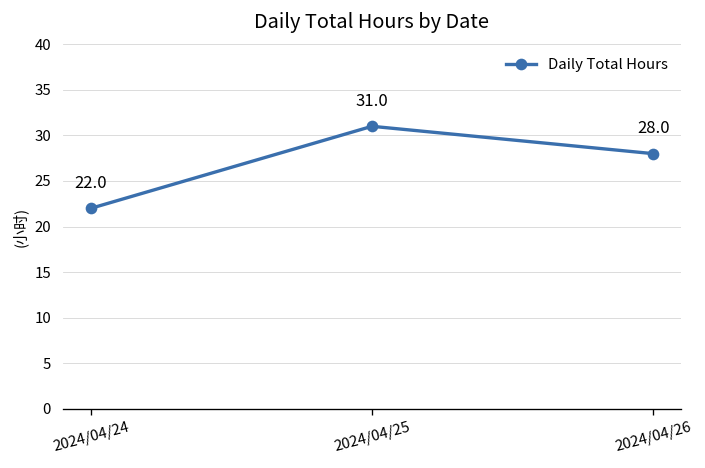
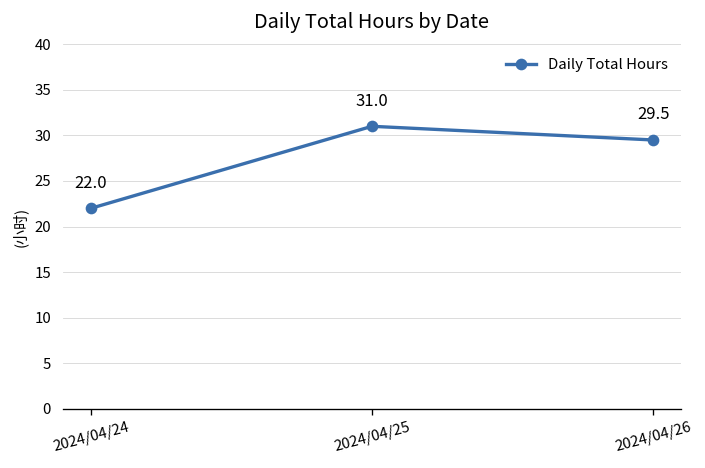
  {
    "2024/04/24": 22.0,
    "2024/04/25": 31.0,
-   "2024/04/26": 28.0
+   "2024/04/26": 29.5
  }
